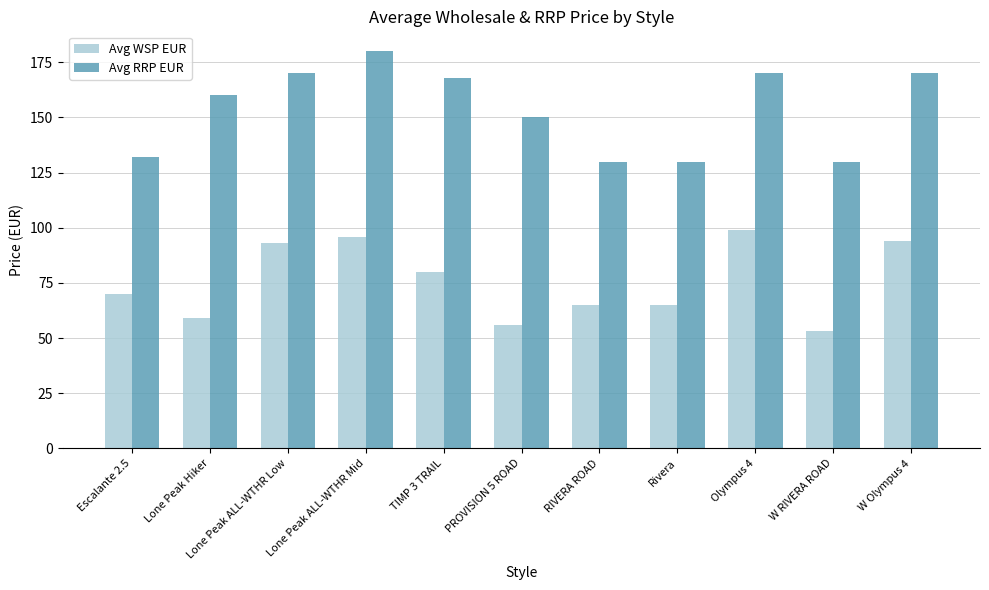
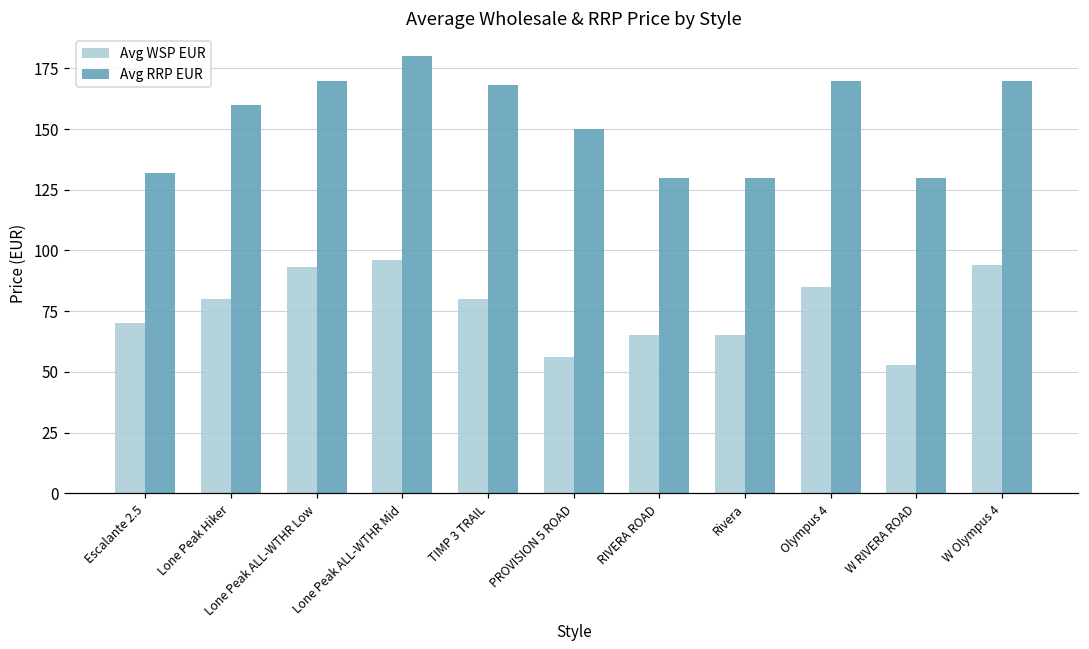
  {
    "Avg WSP EUR": {
      "Escalante 2.5": 70,
-     "Lone Peak Hiker": 59,
+     "Lone Peak Hiker": 80,
      "Lone Peak ALL-WTHR Low": 93,
      "Lone Peak ALL-WTHR Mid": 96,
      "TIMP 3 TRAIL": 80,
      "PROVISION 5 ROAD": 56,
      "RIVERA ROAD": 65,
      "Rivera": 65,
-     "Olympus 4": 99,
+     "Olympus 4": 85,
      "W RIVERA ROAD": 53,
      "W Olympus 4": 94
    },
    "Avg RRP EUR": {
      "Escalante 2.5": 132,
      "Lone Peak Hiker": 160,
      "Lone Peak ALL-WTHR Low": 170,
      "Lone Peak ALL-WTHR Mid": 180,
      "TIMP 3 TRAIL": 168,
      "PROVISION 5 ROAD": 150,
      "RIVERA ROAD": 130,
      "Rivera": 130,
      "Olympus 4": 170,
      "W RIVERA ROAD": 130,
      "W Olympus 4": 170
    }
  }
